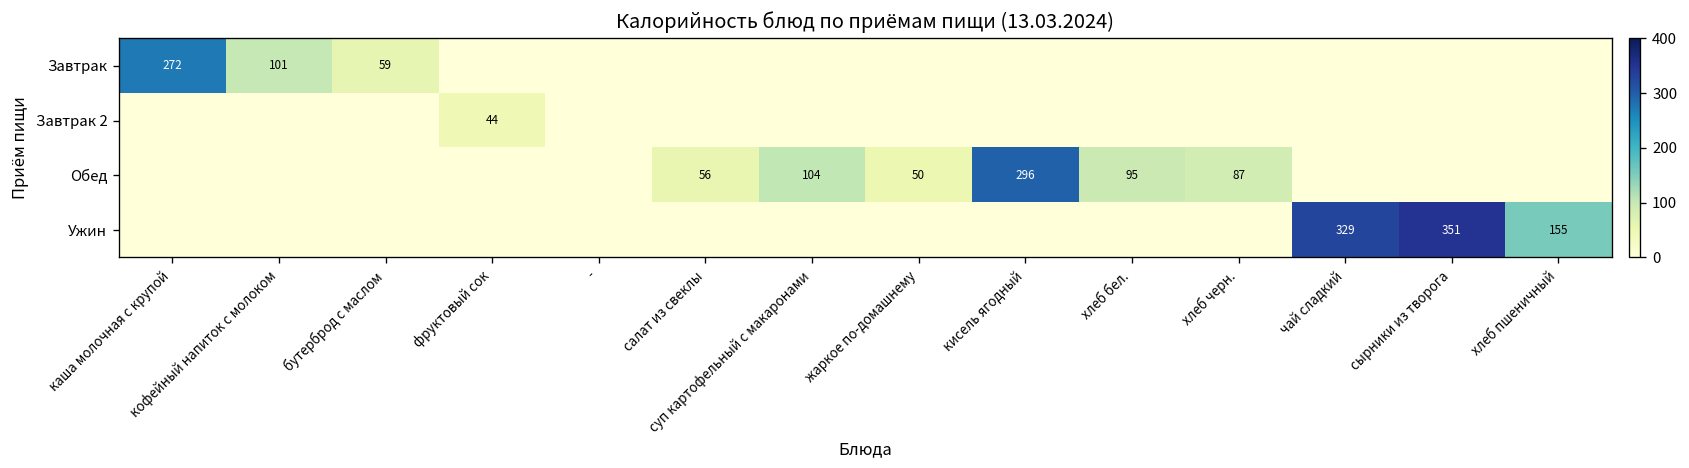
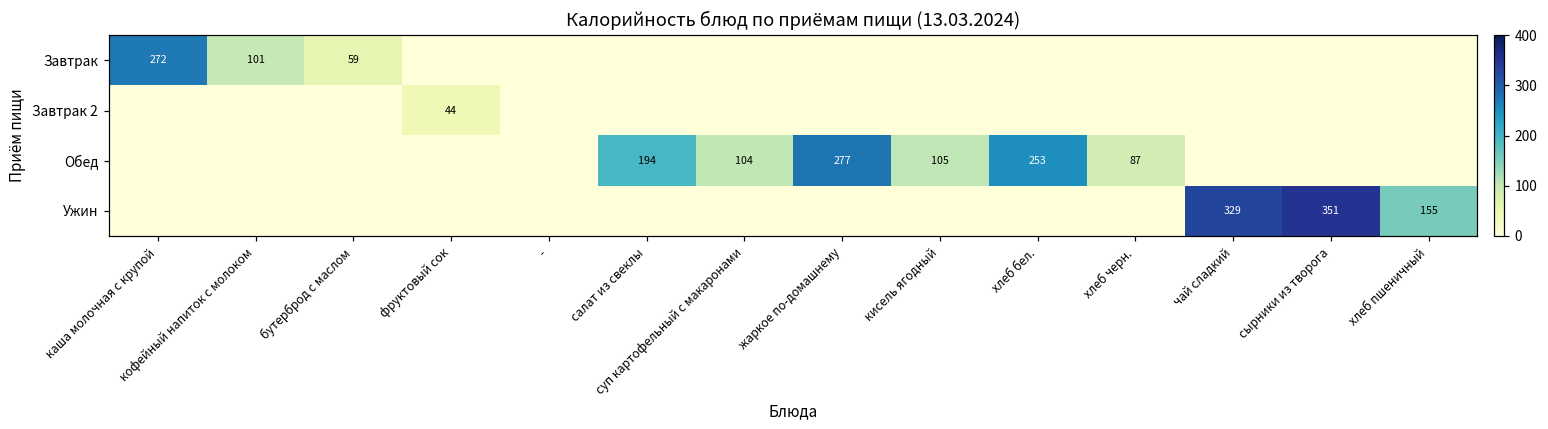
  {
    "Завтрак": {
      "каша молочная с крупой": 272,
      "кофейный напиток с молоком": 101,
      "бутерброд с маслом": 59
    },
    "Завтрак 2": {
      "фруктовый сок": 44
    },
    "Обед": {
-     "салат из свеклы": 56,
+     "салат из свеклы": 194,
      "суп картофельный с макаронами": 104,
-     "жаркое по-домашнему": 50,
-     "кисель ягодный": 296,
-     "хлеб бел.": 95,
+     "жаркое по-домашнему": 277,
+     "кисель ягодный": 105,
+     "хлеб бел.": 253,
      "хлеб черн.": 87
    },
    "Ужин": {
      "чай сладкий": 329,
      "сырники из творога": 351,
      "хлеб пшеничный": 155
    }
  }
